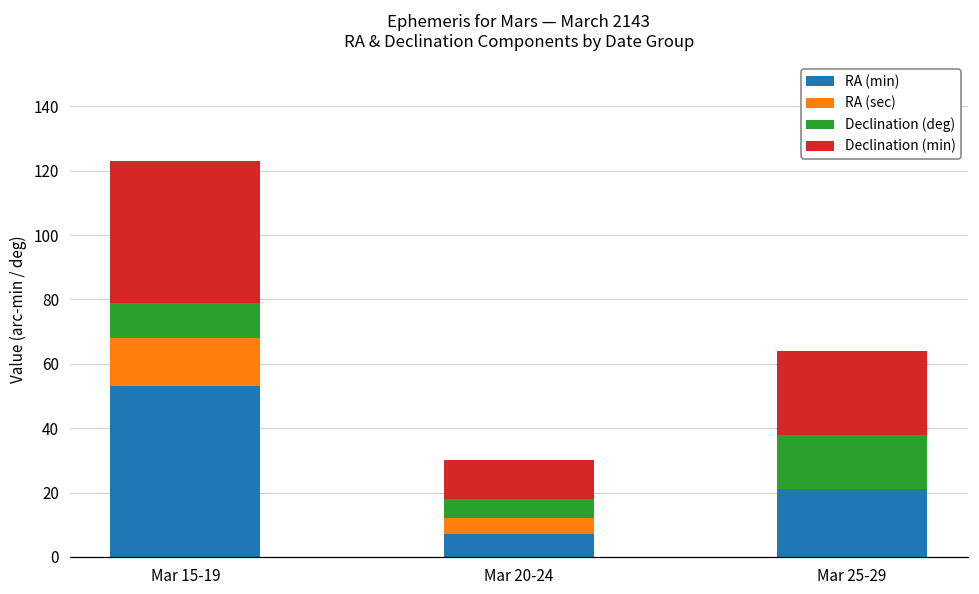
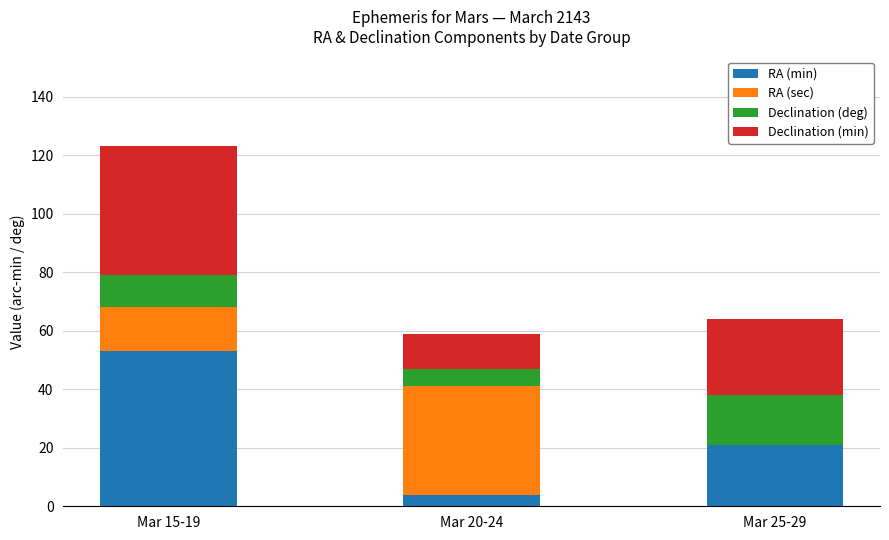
  {
    "RA (min)": {
      "Mar 15-19": 53,
-     "Mar 20-24": 7,
+     "Mar 20-24": 4,
      "Mar 25-29": 21
    },
    "RA (sec)": {
      "Mar 15-19": 15,
-     "Mar 20-24": 5,
+     "Mar 20-24": 37,
      "Mar 25-29": 0
    },
    "Declination (deg)": {
      "Mar 15-19": 11,
      "Mar 20-24": 6,
      "Mar 25-29": 17
    },
    "Declination (min)": {
      "Mar 15-19": 44,
      "Mar 20-24": 12,
      "Mar 25-29": 26
    }
  }
